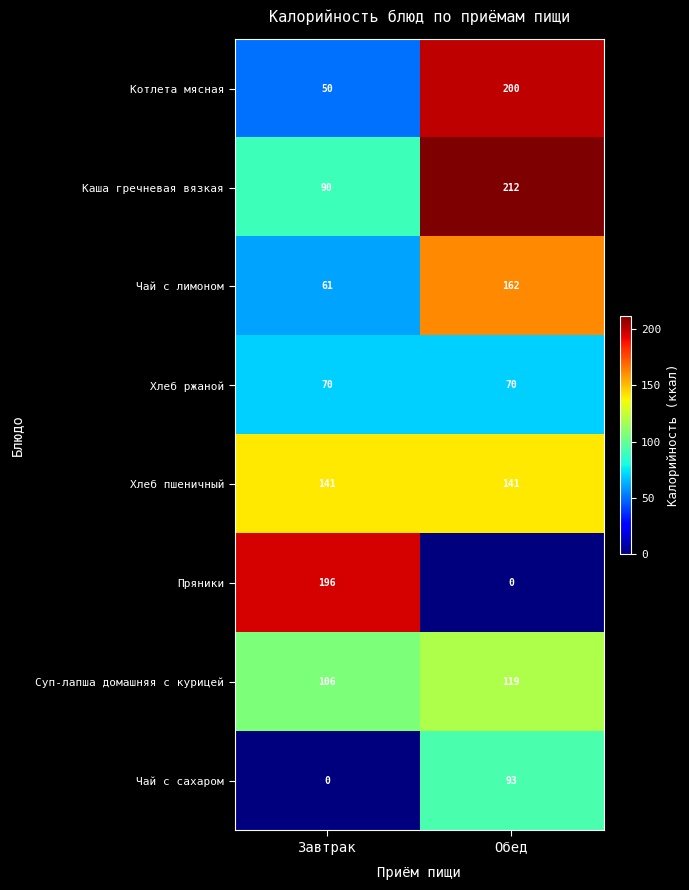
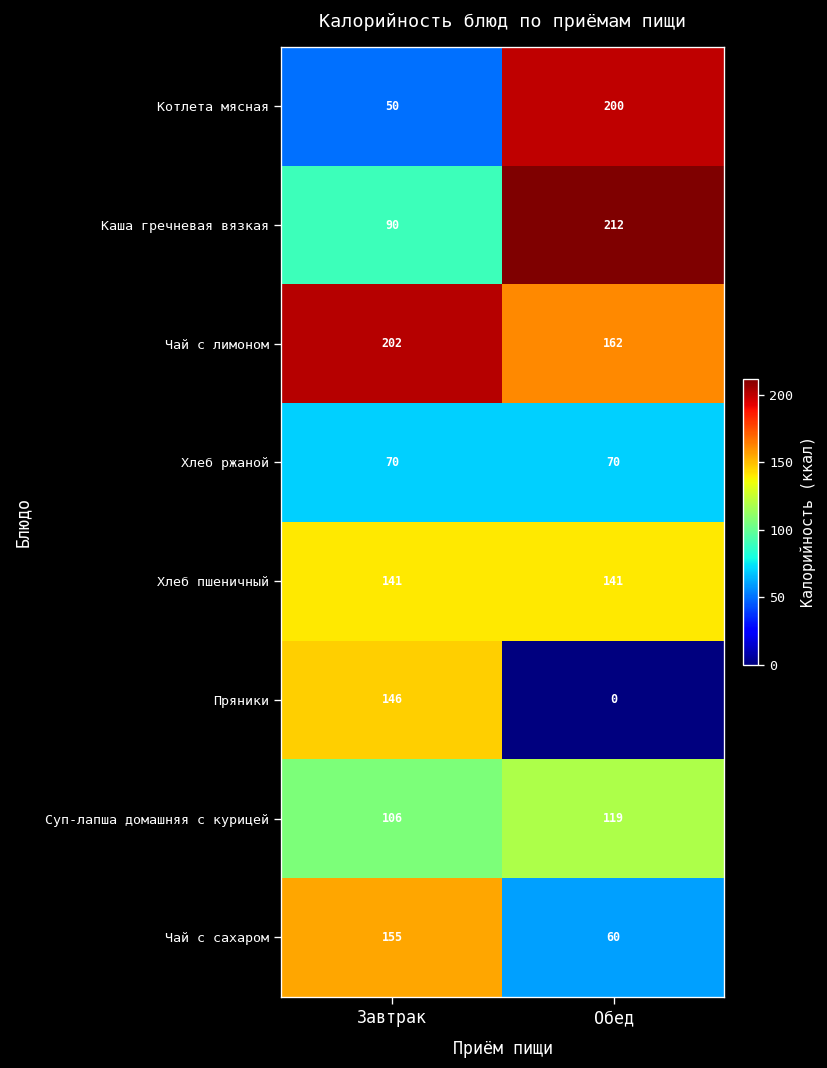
  {
    "Котлета мясная": {
      "Завтрак": 50,
      "Обед": 200
    },
    "Каша гречневая вязкая": {
      "Завтрак": 90,
      "Обед": 212
    },
    "Чай с лимоном": {
-     "Завтрак": 61,
+     "Завтрак": 202,
      "Обед": 162
    },
    "Хлеб ржаной": {
      "Завтрак": 70,
      "Обед": 70
    },
    "Хлеб пшеничный": {
      "Завтрак": 141,
      "Обед": 141
    },
    "Пряники": {
-     "Завтрак": 196,
+     "Завтрак": 146,
      "Обед": 0
    },
    "Суп-лапша домашняя с курицей": {
      "Завтрак": 106,
      "Обед": 119
    },
    "Чай с сахаром": {
-     "Завтрак": 0,
-     "Обед": 93
+     "Завтрак": 155,
+     "Обед": 60
    }
  }
